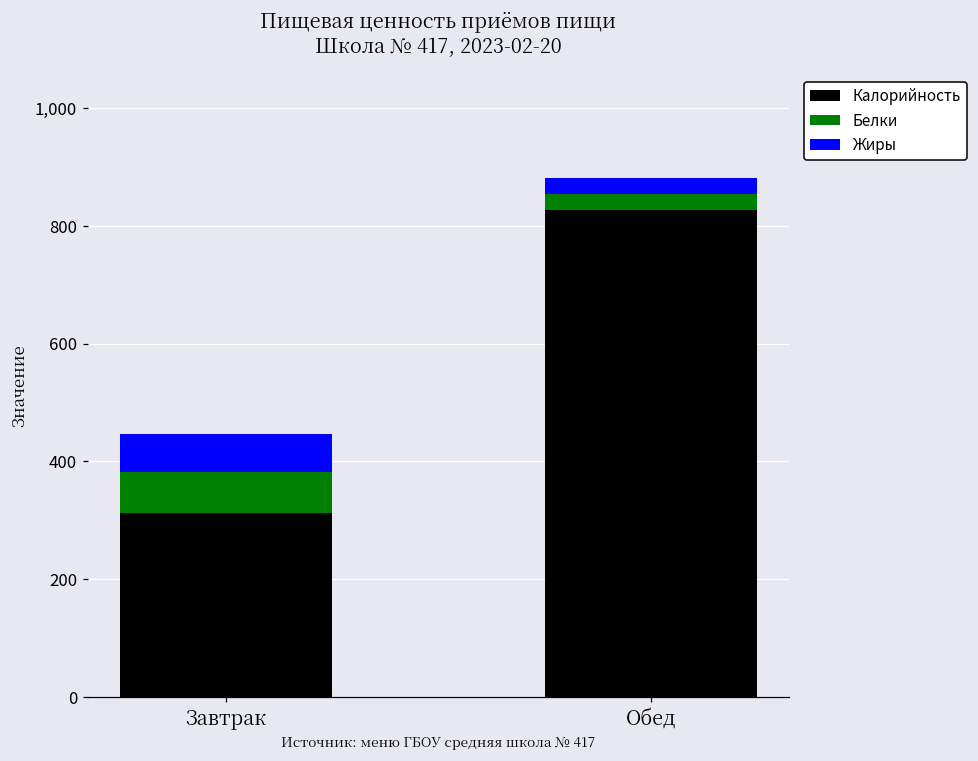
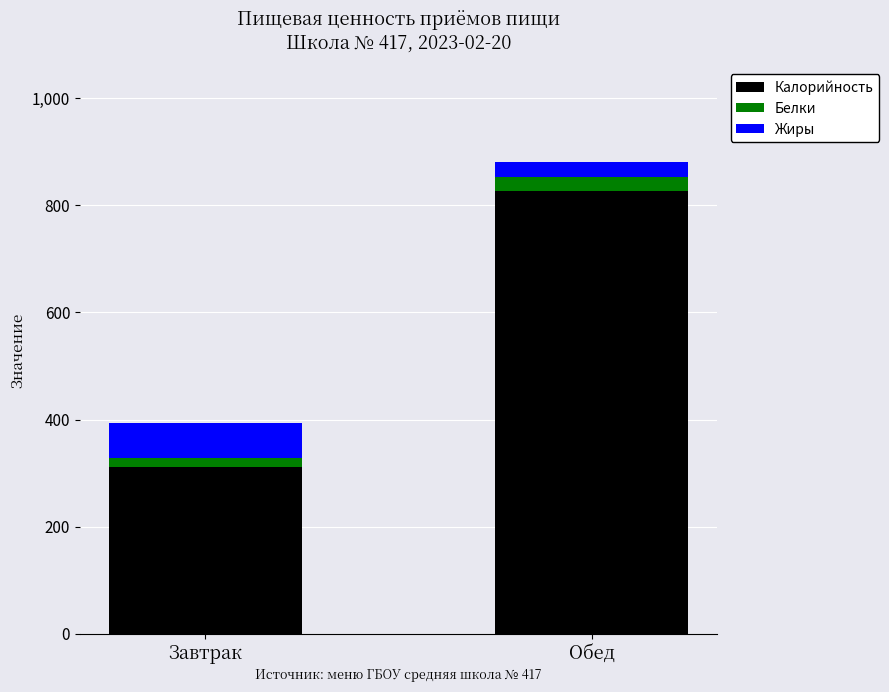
  {
    "Калорийность": {
      "Завтрак": 310,
      "Обед": 830
    },
    "Белки": {
-     "Завтрак": 70,
+     "Завтрак": 20,
      "Обед": 30
    },
    "Жиры": {
      "Завтрак": 70,
      "Обед": 30
    }
  }
